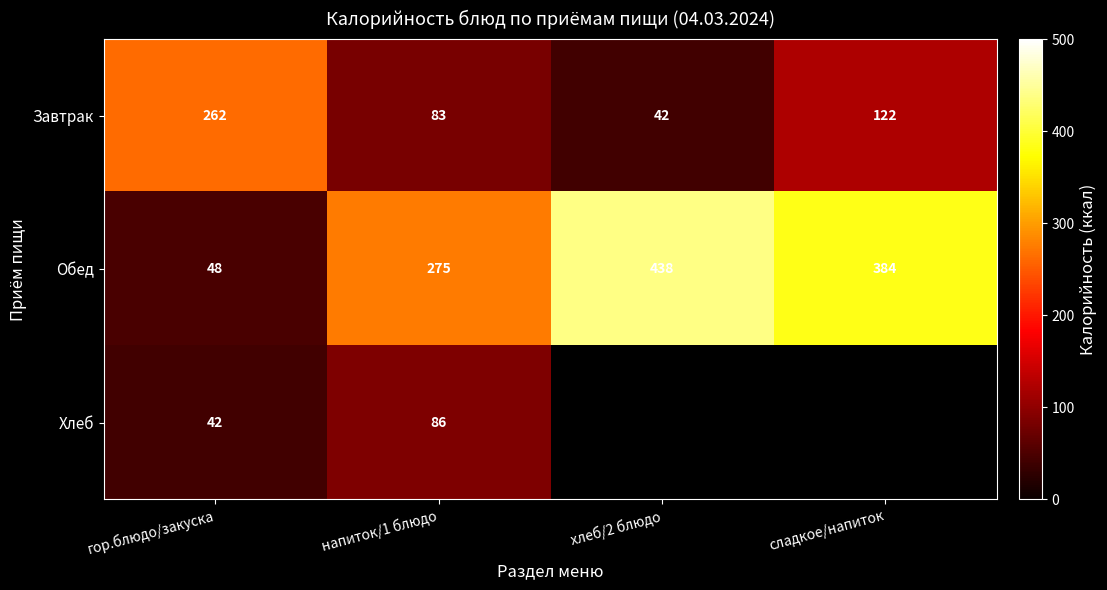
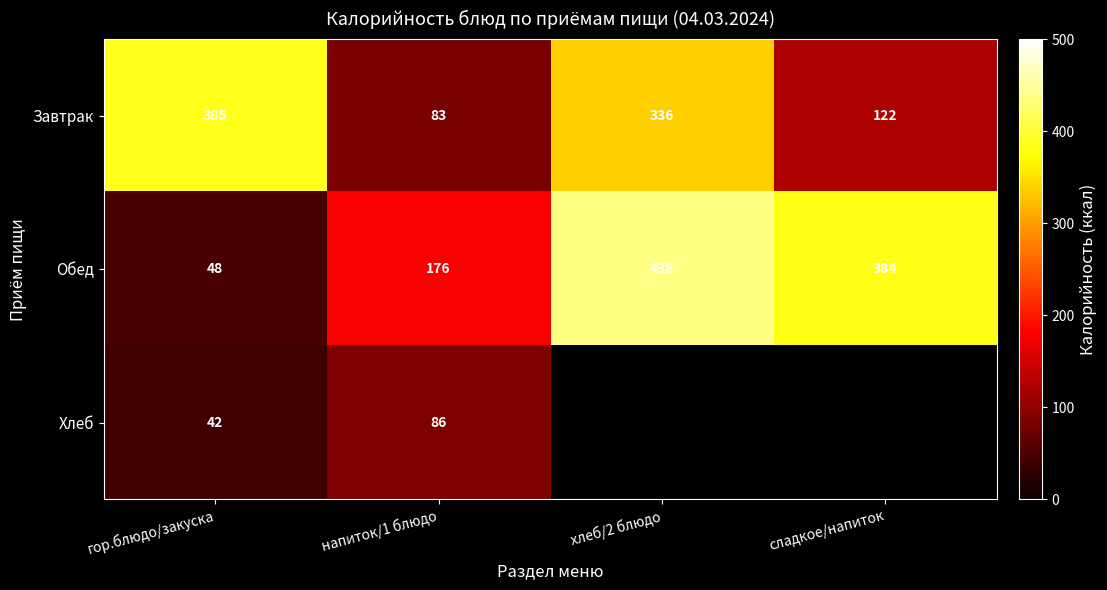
  {
    "Завтрак": {
-     "гор.блюдо/закуска": 262,
+     "гор.блюдо/закуска": 385,
      "напиток/1 блюдо": 83,
-     "хлеб/2 блюдо": 42,
+     "хлеб/2 блюдо": 336,
      "сладкое/напиток": 122
    },
    "Обед": {
      "гор.блюдо/закуска": 48,
-     "напиток/1 блюдо": 275,
+     "напиток/1 блюдо": 176,
      "хлеб/2 блюдо": 438,
      "сладкое/напиток": 384
    },
    "Хлеб": {
      "гор.блюдо/закуска": 42,
      "напиток/1 блюдо": 86
    }
  }
